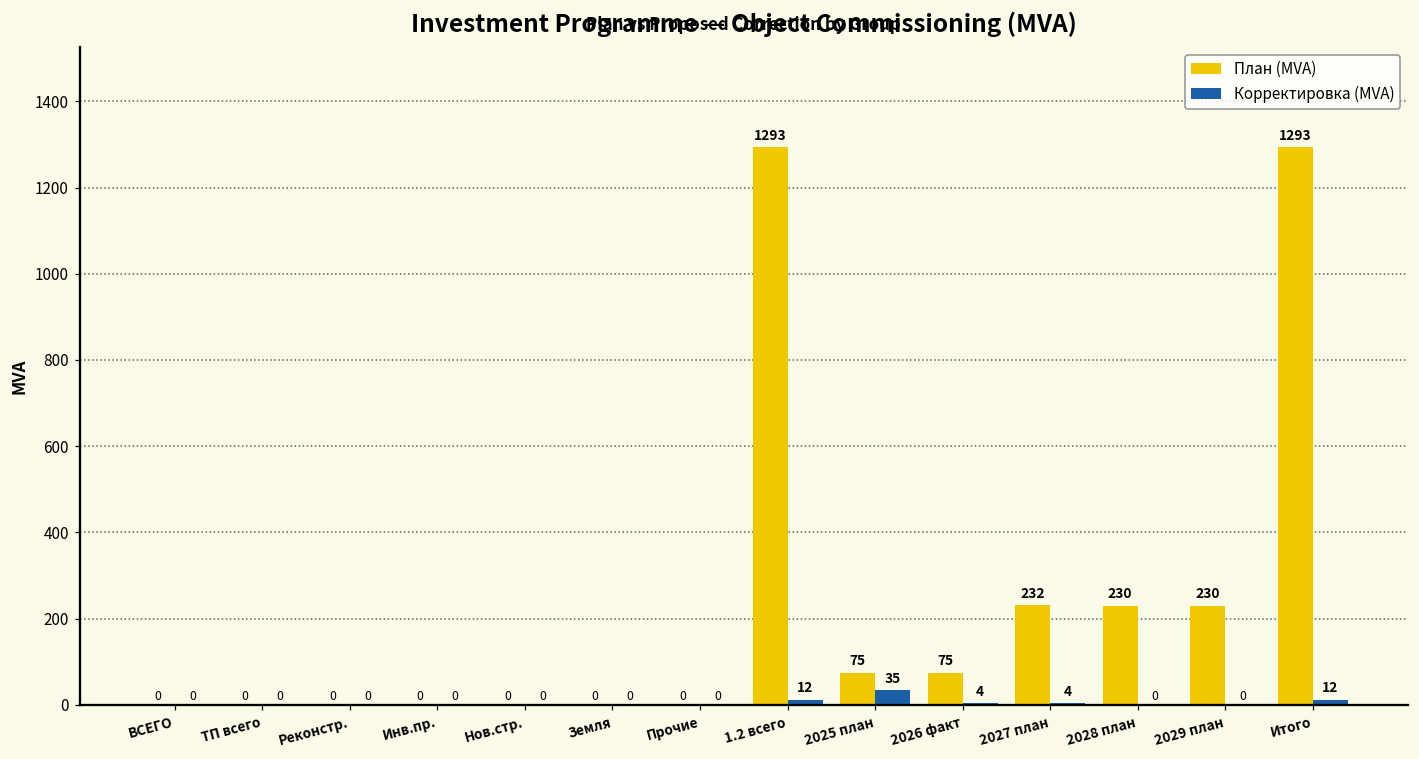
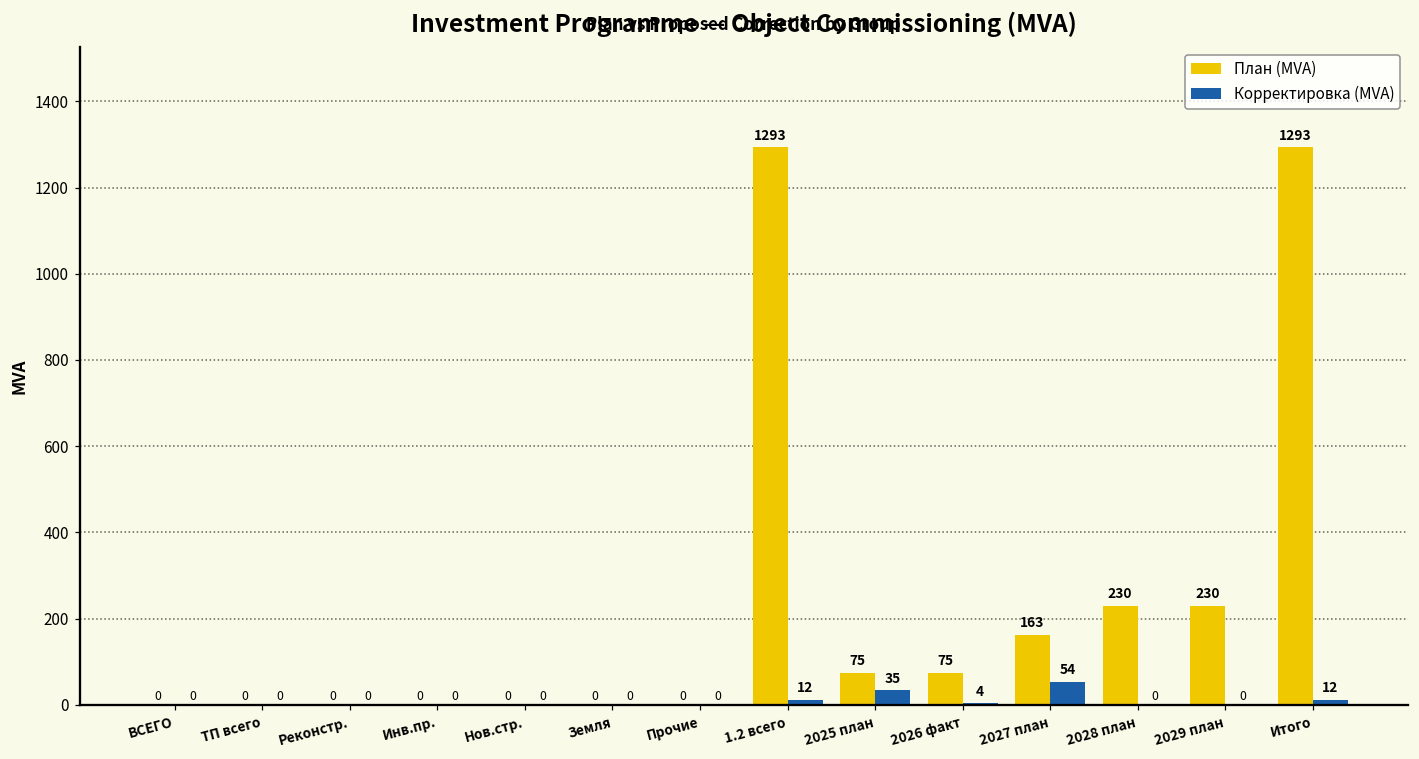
  {
    "План (MVA)": {
      "ВСЕГО": 0,
      "ТП всего": 0,
      "Реконстр.": 0,
      "Инв.пр.": 0,
      "Нов.стр.": 0,
      "Земля": 0,
      "Прочие": 0,
      "1.2 всего": 1293,
      "2025 план": 75,
      "2026 факт": 75,
-     "2027 план": 232,
+     "2027 план": 163,
      "2028 план": 230,
      "2029 план": 230,
      "Итого": 1293
    },
    "Корректировка (MVA)": {
      "ВСЕГО": 0,
      "ТП всего": 0,
      "Реконстр.": 0,
      "Инв.пр.": 0,
      "Нов.стр.": 0,
      "Земля": 0,
      "Прочие": 0,
      "1.2 всего": 12,
      "2025 план": 35,
      "2026 факт": 4,
-     "2027 план": 4,
+     "2027 план": 54,
      "2028 план": 0,
      "2029 план": 0,
      "Итого": 12
    }
  }
